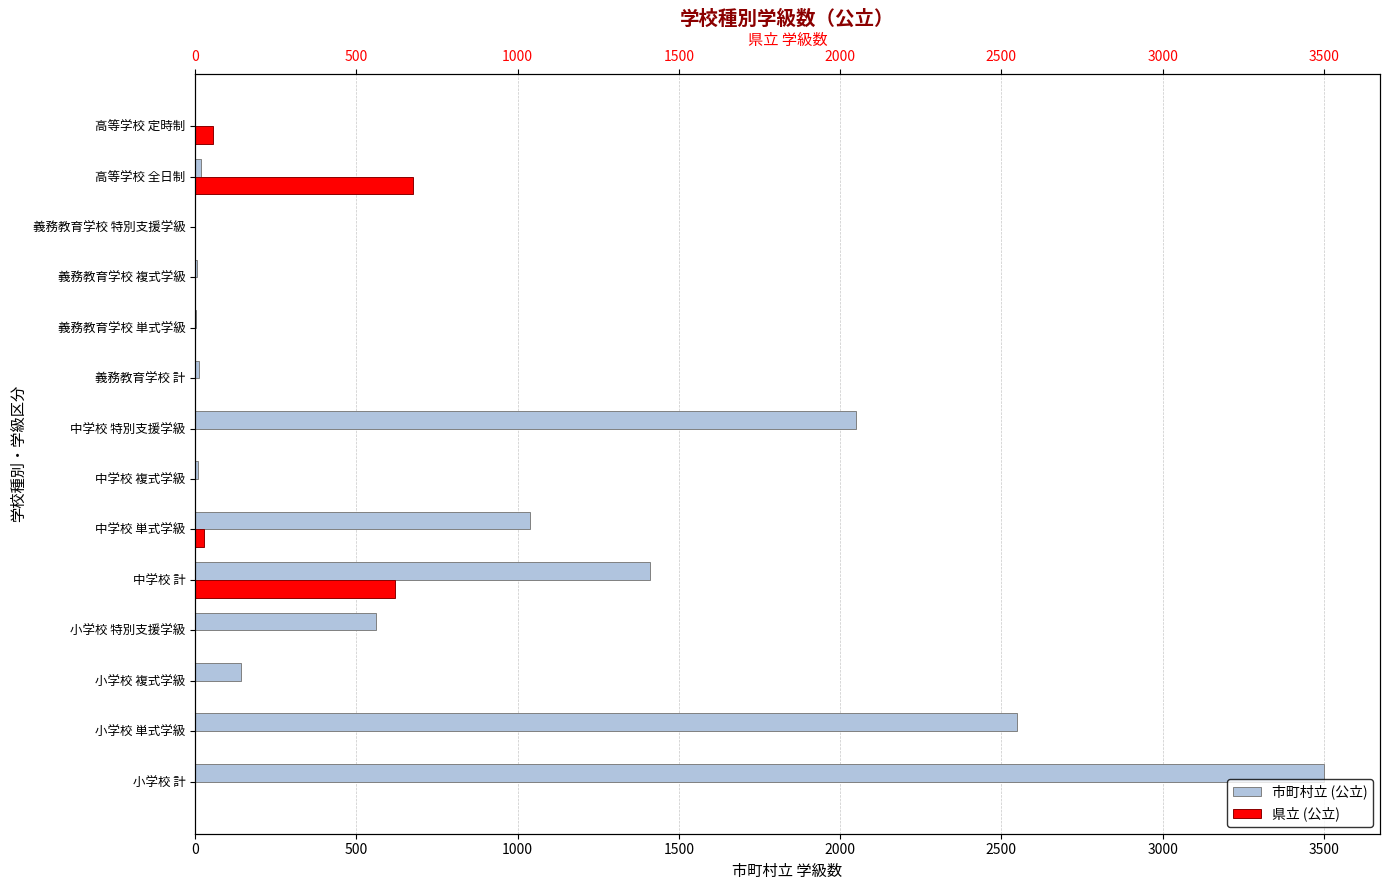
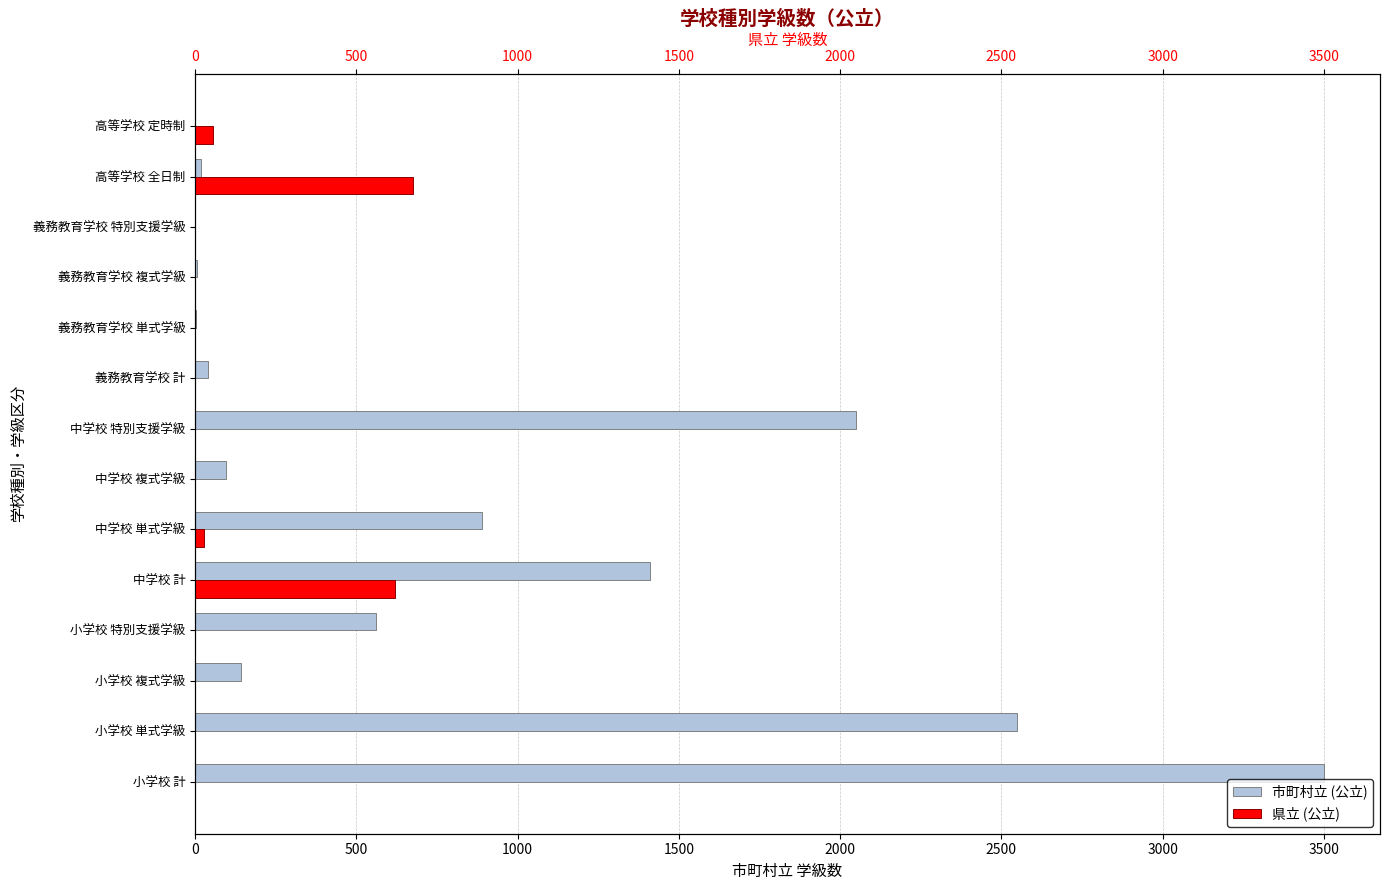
  {
    "市町村立 (公立)": {
      "高等学校 定時制": 0,
      "高等学校 全日制": 20,
-     "義務教育学校 計": 10,
+     "義務教育学校 計": 40,
      "中学校 特別支援学級": 2050,
-     "中学校 複式学級": 10,
-     "中学校 単式学級": 1040,
+     "中学校 複式学級": 100,
+     "中学校 単式学級": 890,
      "中学校 計": 1410,
      "小学校 特別支援学級": 560,
      "小学校 複式学級": 140,
      "小学校 単式学級": 2550,
      "小学校 計": 3500
    },
    "県立 (公立)": {
      "高等学校 定時制": 60,
      "高等学校 全日制": 680,
      "義務教育学校 特別支援学級": 0,
      "義務教育学校 複式学級": 0,
      "義務教育学校 単式学級": 0,
      "義務教育学校 計": 0,
      "中学校 特別支援学級": 0,
      "中学校 複式学級": 0,
      "中学校 単式学級": 30,
      "中学校 計": 620,
      "小学校 特別支援学級": 0,
      "小学校 複式学級": 0,
      "小学校 単式学級": 0,
      "小学校 計": 0
    }
  }
